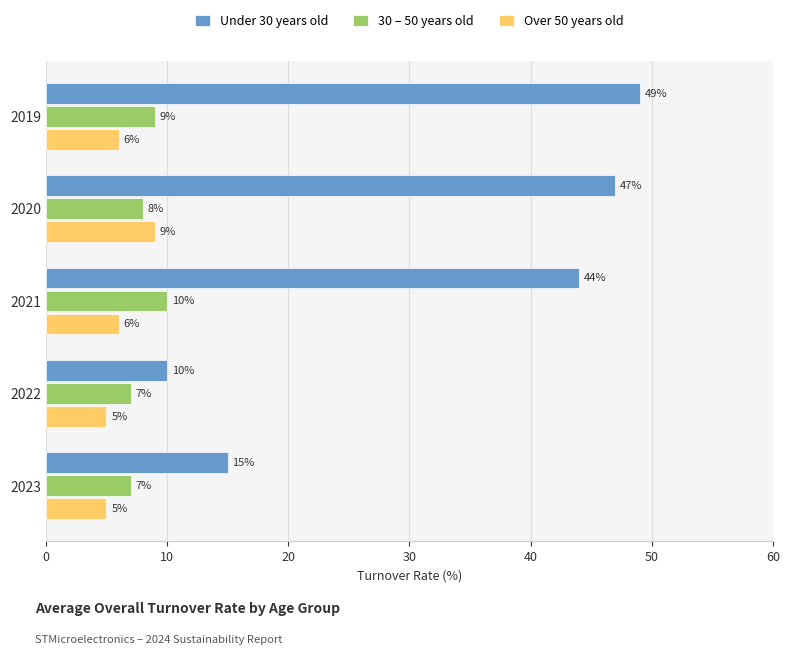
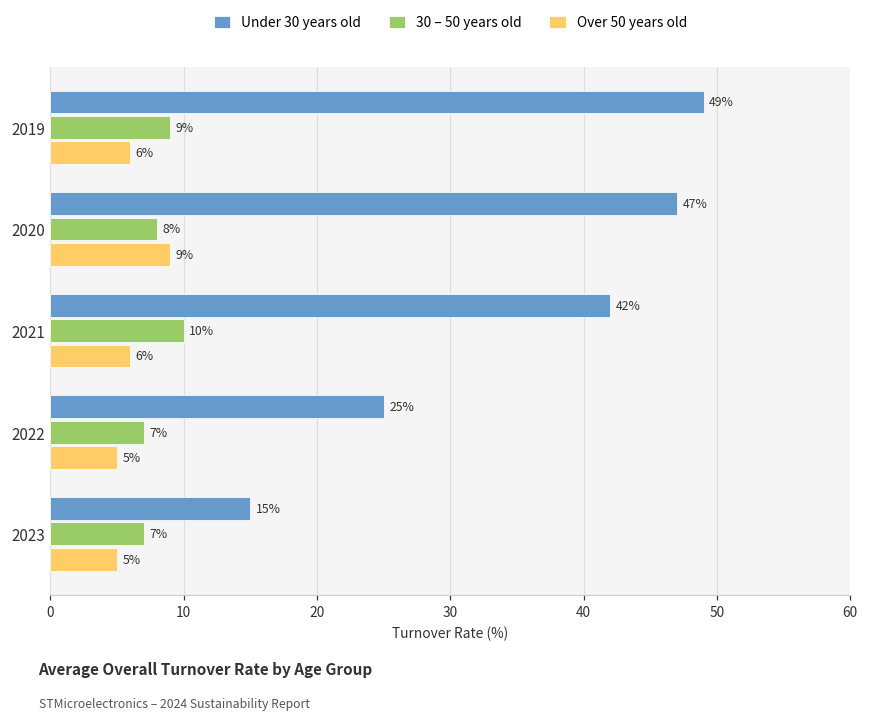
  {
    "Under 30 years old": {
      "2019": "49%",
      "2020": "47%",
-     "2021": "44%",
-     "2022": "10%",
+     "2021": "42%",
+     "2022": "25%",
      "2023": "15%"
    },
    "30 – 50 years old": {
      "2019": "9%",
      "2020": "8%",
      "2021": "10%",
      "2022": "7%",
      "2023": "7%"
    },
    "Over 50 years old": {
      "2019": "6%",
      "2020": "9%",
      "2021": "6%",
      "2022": "5%",
      "2023": "5%"
    }
  }
